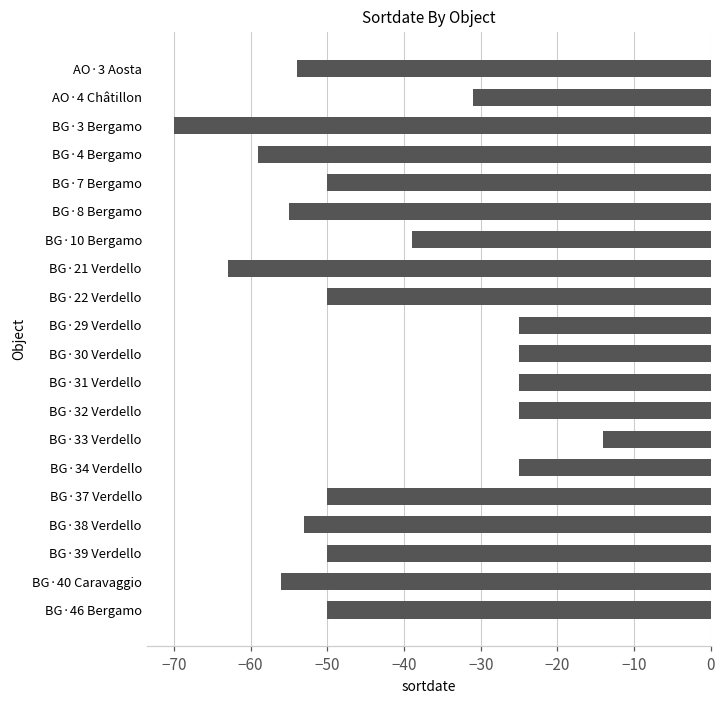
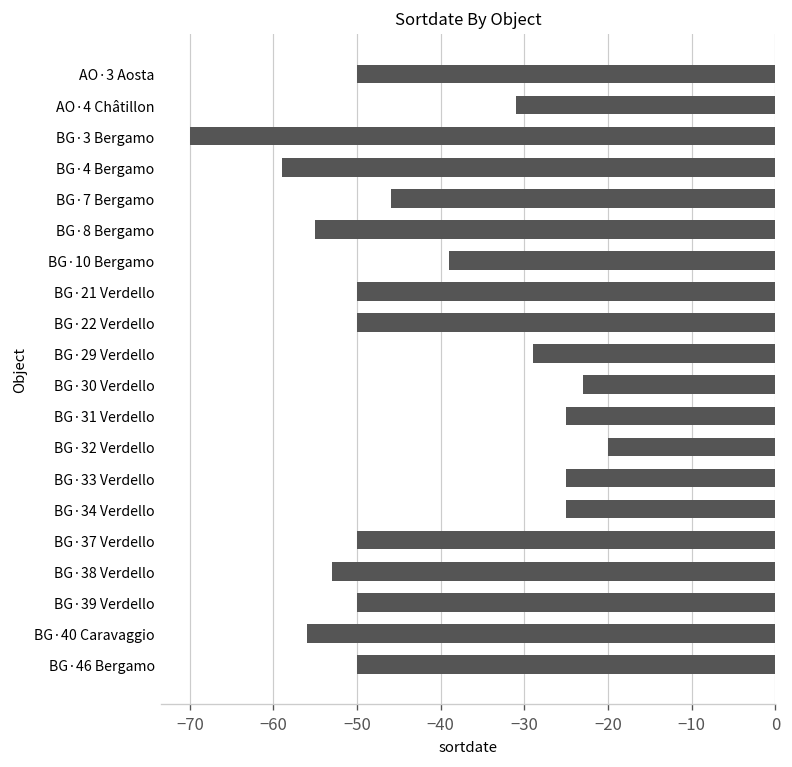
  {
-   "AO·3 Aosta": -54,
+   "AO·3 Aosta": -50,
    "AO·4 Châtillon": -31,
    "BG·3 Bergamo": -70,
    "BG·4 Bergamo": -59,
-   "BG·7 Bergamo": -50,
+   "BG·7 Bergamo": -46,
    "BG·8 Bergamo": -55,
    "BG·10 Bergamo": -39,
-   "BG·21 Verdello": -63,
+   "BG·21 Verdello": -50,
    "BG·22 Verdello": -50,
-   "BG·29 Verdello": -25,
-   "BG·30 Verdello": -25,
+   "BG·29 Verdello": -29,
+   "BG·30 Verdello": -23,
    "BG·31 Verdello": -25,
-   "BG·32 Verdello": -25,
-   "BG·33 Verdello": -14,
+   "BG·32 Verdello": -20,
+   "BG·33 Verdello": -25,
    "BG·34 Verdello": -25,
    "BG·37 Verdello": -50,
    "BG·38 Verdello": -53,
    "BG·39 Verdello": -50,
    "BG·40 Caravaggio": -56,
    "BG·46 Bergamo": -50
  }
